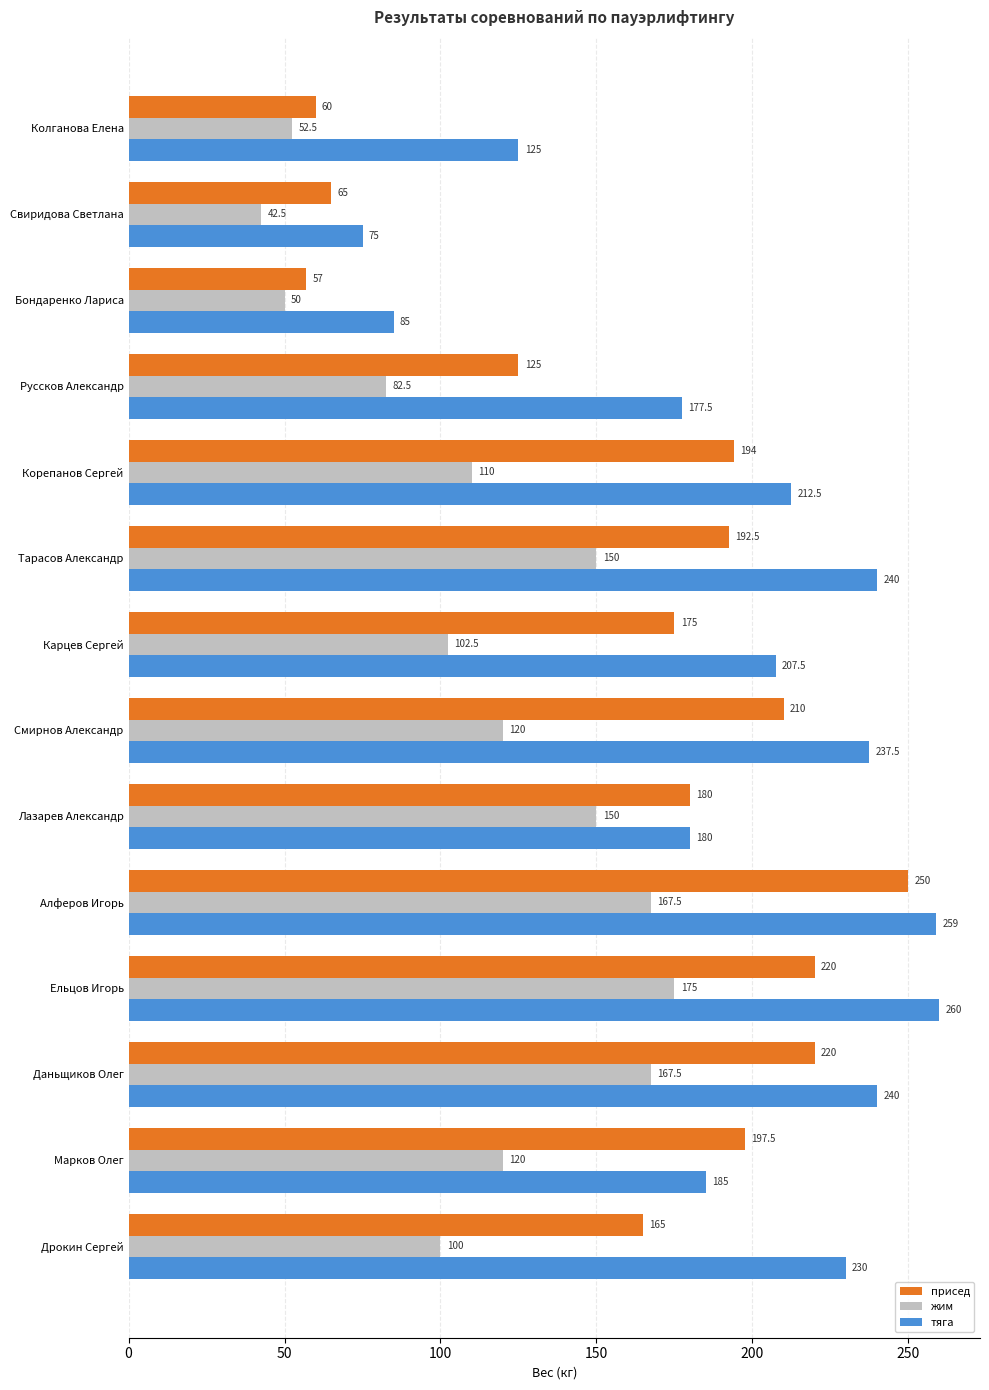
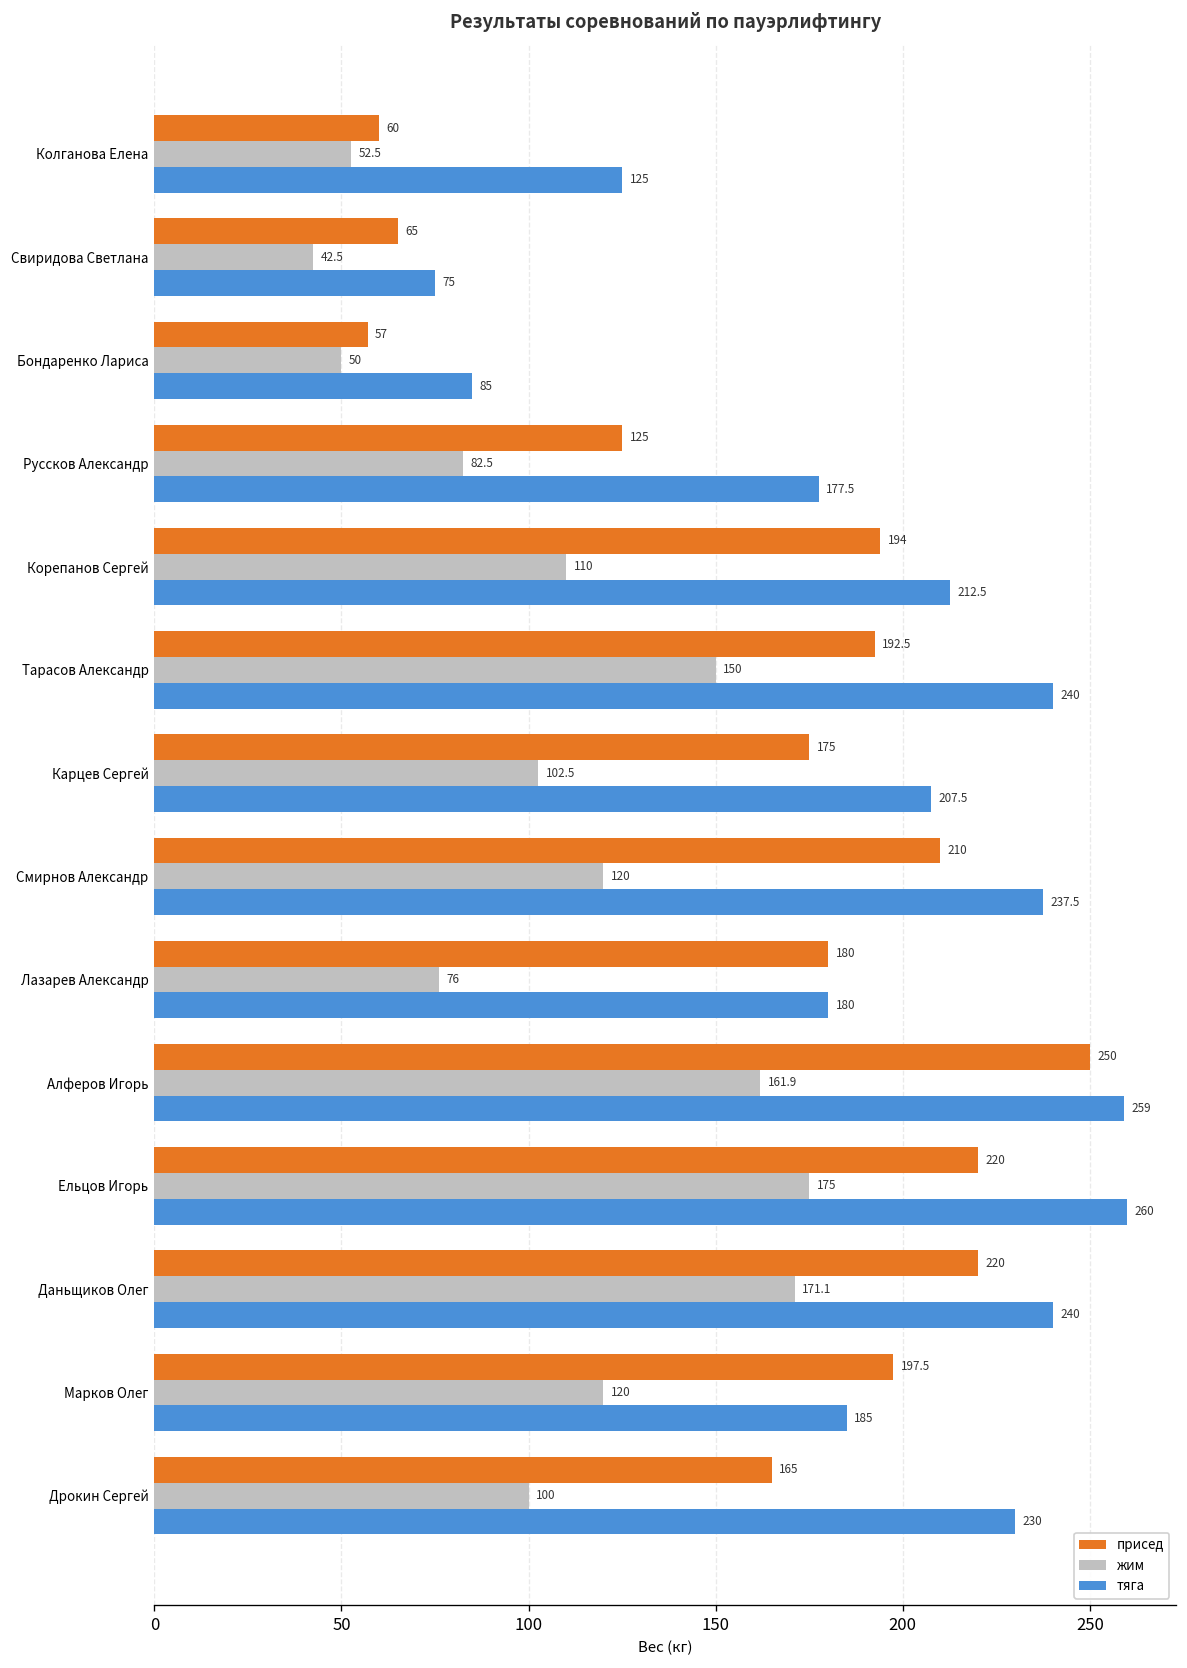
  {
    "присед": {
      "Колганова Елена": 60,
      "Свиридова Светлана": 65,
      "Бондаренко Лариса": 57,
      "Руссков Александр": 125,
      "Корепанов Сергей": 194,
      "Тарасов Александр": 192.5,
      "Карцев Сергей": 175,
      "Смирнов Александр": 210,
      "Лазарев Александр": 180,
      "Алферов Игорь": 250,
      "Ельцов Игорь": 220,
      "Даньщиков Олег": 220,
      "Марков Олег": 197.5,
      "Дрокин Сергей": 165
    },
    "жим": {
      "Колганова Елена": 52.5,
      "Свиридова Светлана": 42.5,
      "Бондаренко Лариса": 50,
      "Руссков Александр": 82.5,
      "Корепанов Сергей": 110,
      "Тарасов Александр": 150,
      "Карцев Сергей": 102.5,
      "Смирнов Александр": 120,
-     "Лазарев Александр": 150,
-     "Алферов Игорь": 167.5,
+     "Лазарев Александр": 76,
+     "Алферов Игорь": 161.9,
      "Ельцов Игорь": 175,
-     "Даньщиков Олег": 167.5,
+     "Даньщиков Олег": 171.1,
      "Марков Олег": 120,
      "Дрокин Сергей": 100
    },
    "тяга": {
      "Колганова Елена": 125,
      "Свиридова Светлана": 75,
      "Бондаренко Лариса": 85,
      "Руссков Александр": 177.5,
      "Корепанов Сергей": 212.5,
      "Тарасов Александр": 240,
      "Карцев Сергей": 207.5,
      "Смирнов Александр": 237.5,
      "Лазарев Александр": 180,
      "Алферов Игорь": 259,
      "Ельцов Игорь": 260,
      "Даньщиков Олег": 240,
      "Марков Олег": 185,
      "Дрокин Сергей": 230
    }
  }
